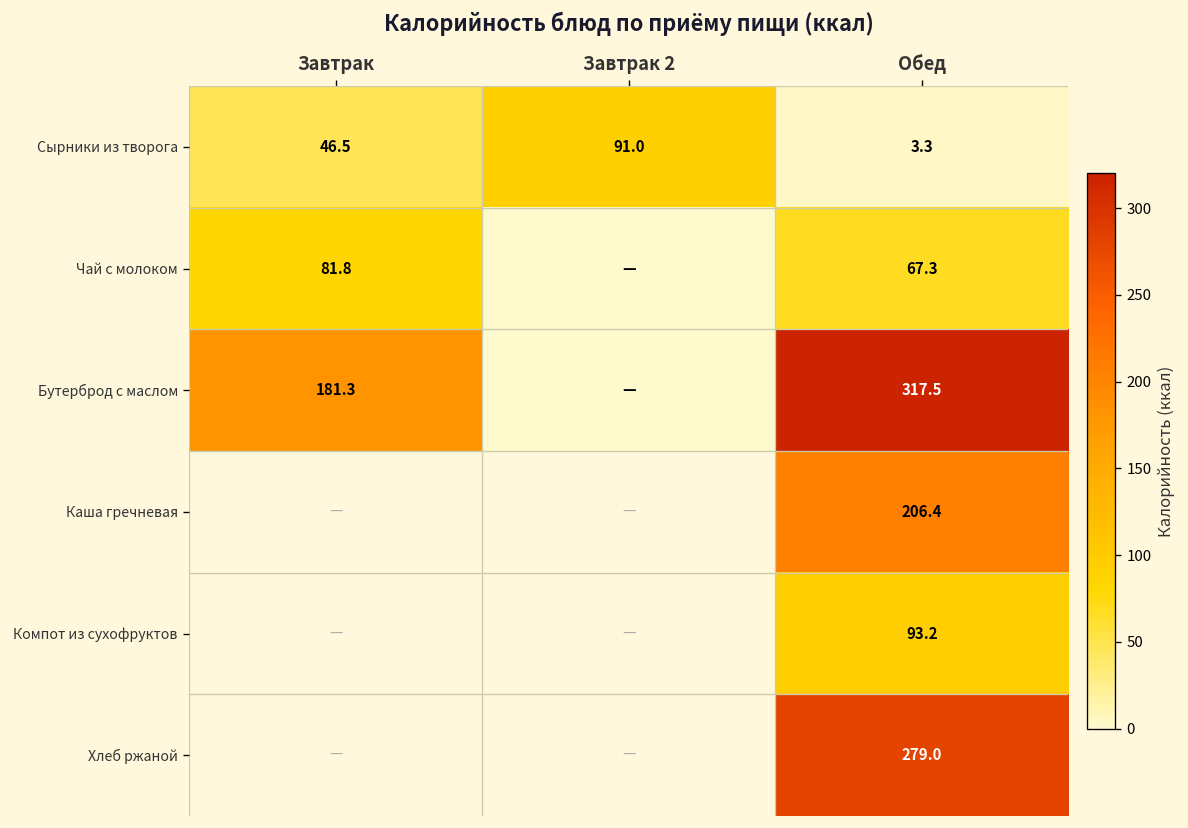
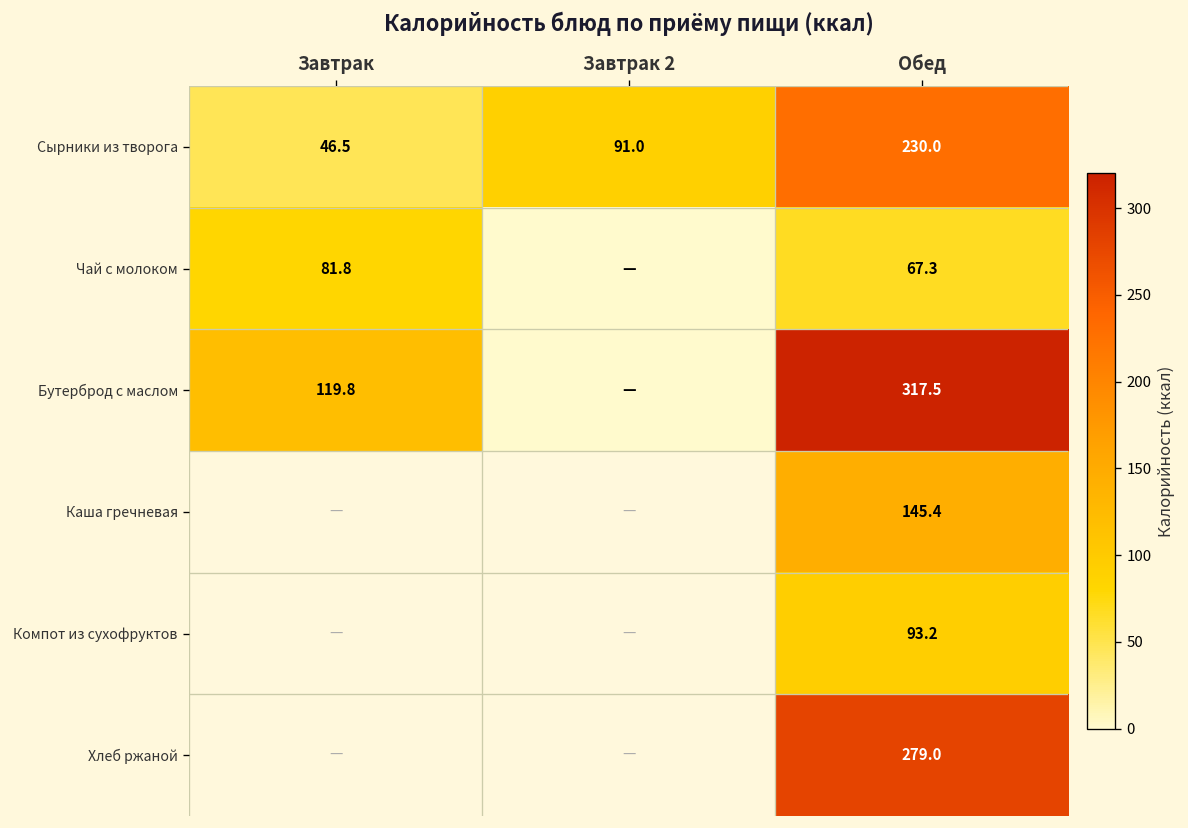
  {
    "Сырники из творога": {
      "Завтрак": 46.5,
      "Завтрак 2": 91.0,
-     "Обед": 3.3
+     "Обед": 230.0
    },
    "Чай с молоком": {
      "Завтрак": 81.8,
      "Обед": 67.3
    },
    "Бутерброд с маслом": {
-     "Завтрак": 181.3,
+     "Завтрак": 119.8,
      "Обед": 317.5
    },
    "Каша гречневая": {
-     "Обед": 206.4
+     "Обед": 145.4
    },
    "Компот из сухофруктов": {
      "Обед": 93.2
    },
    "Хлеб ржаной": {
      "Обед": 279.0
    }
  }
